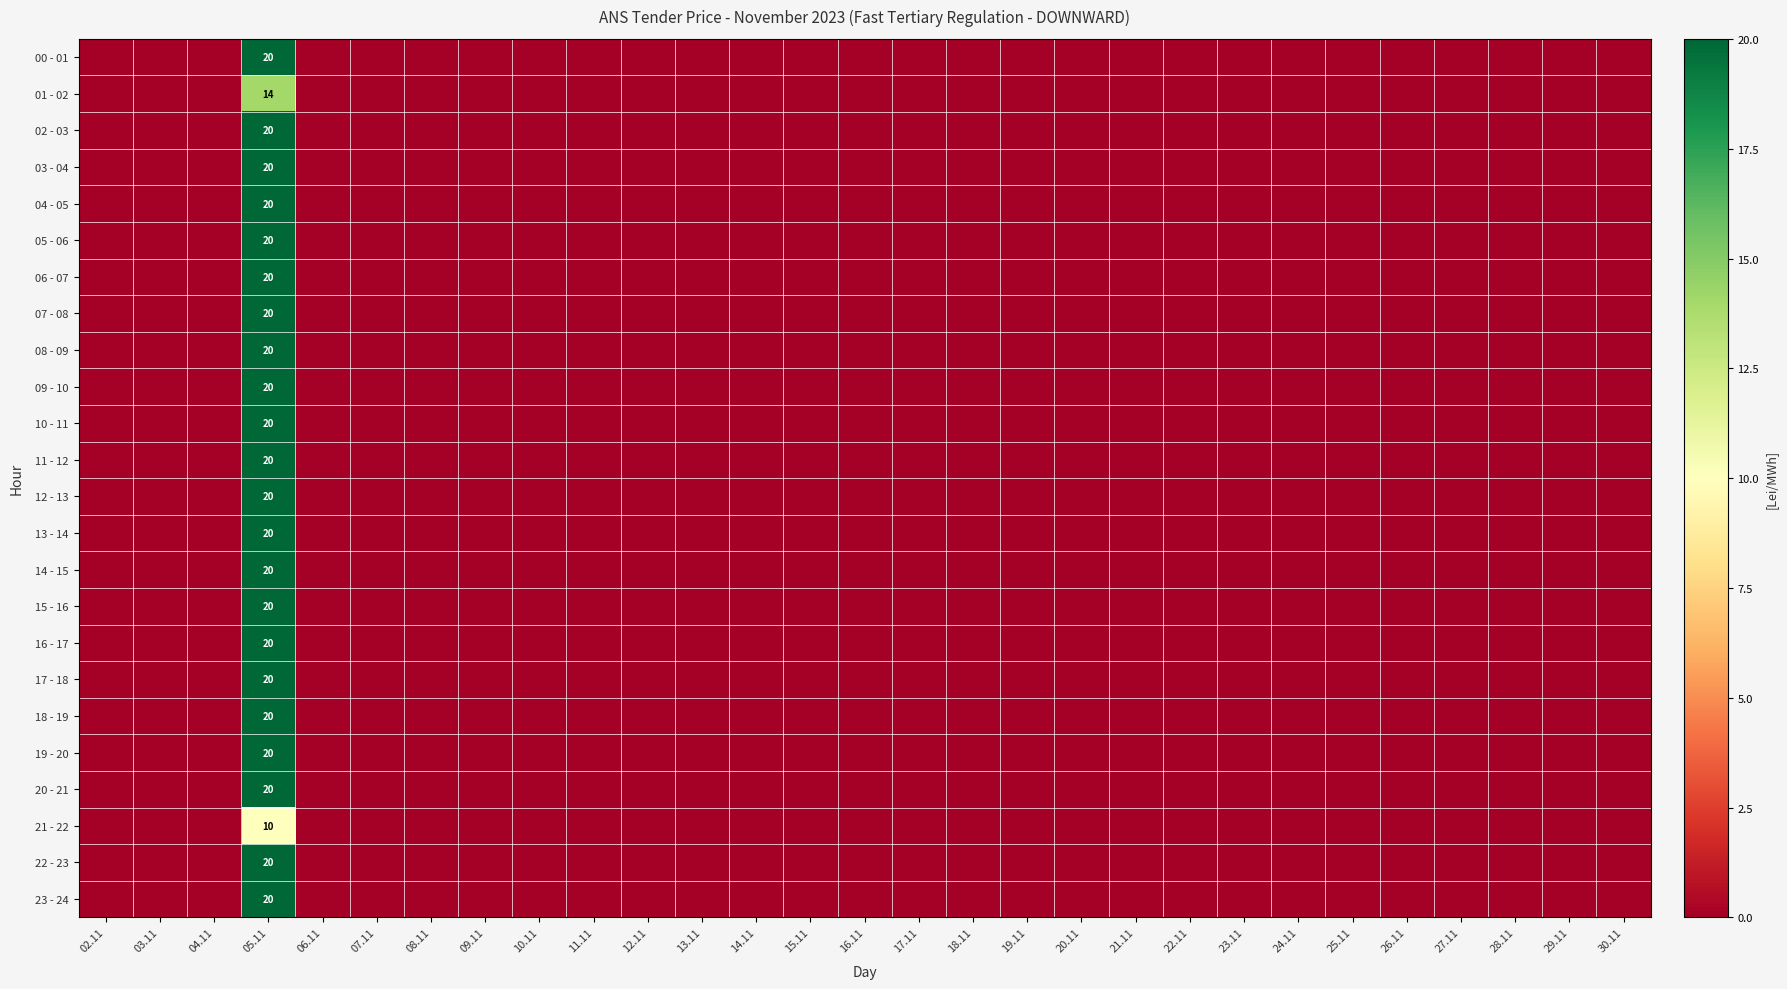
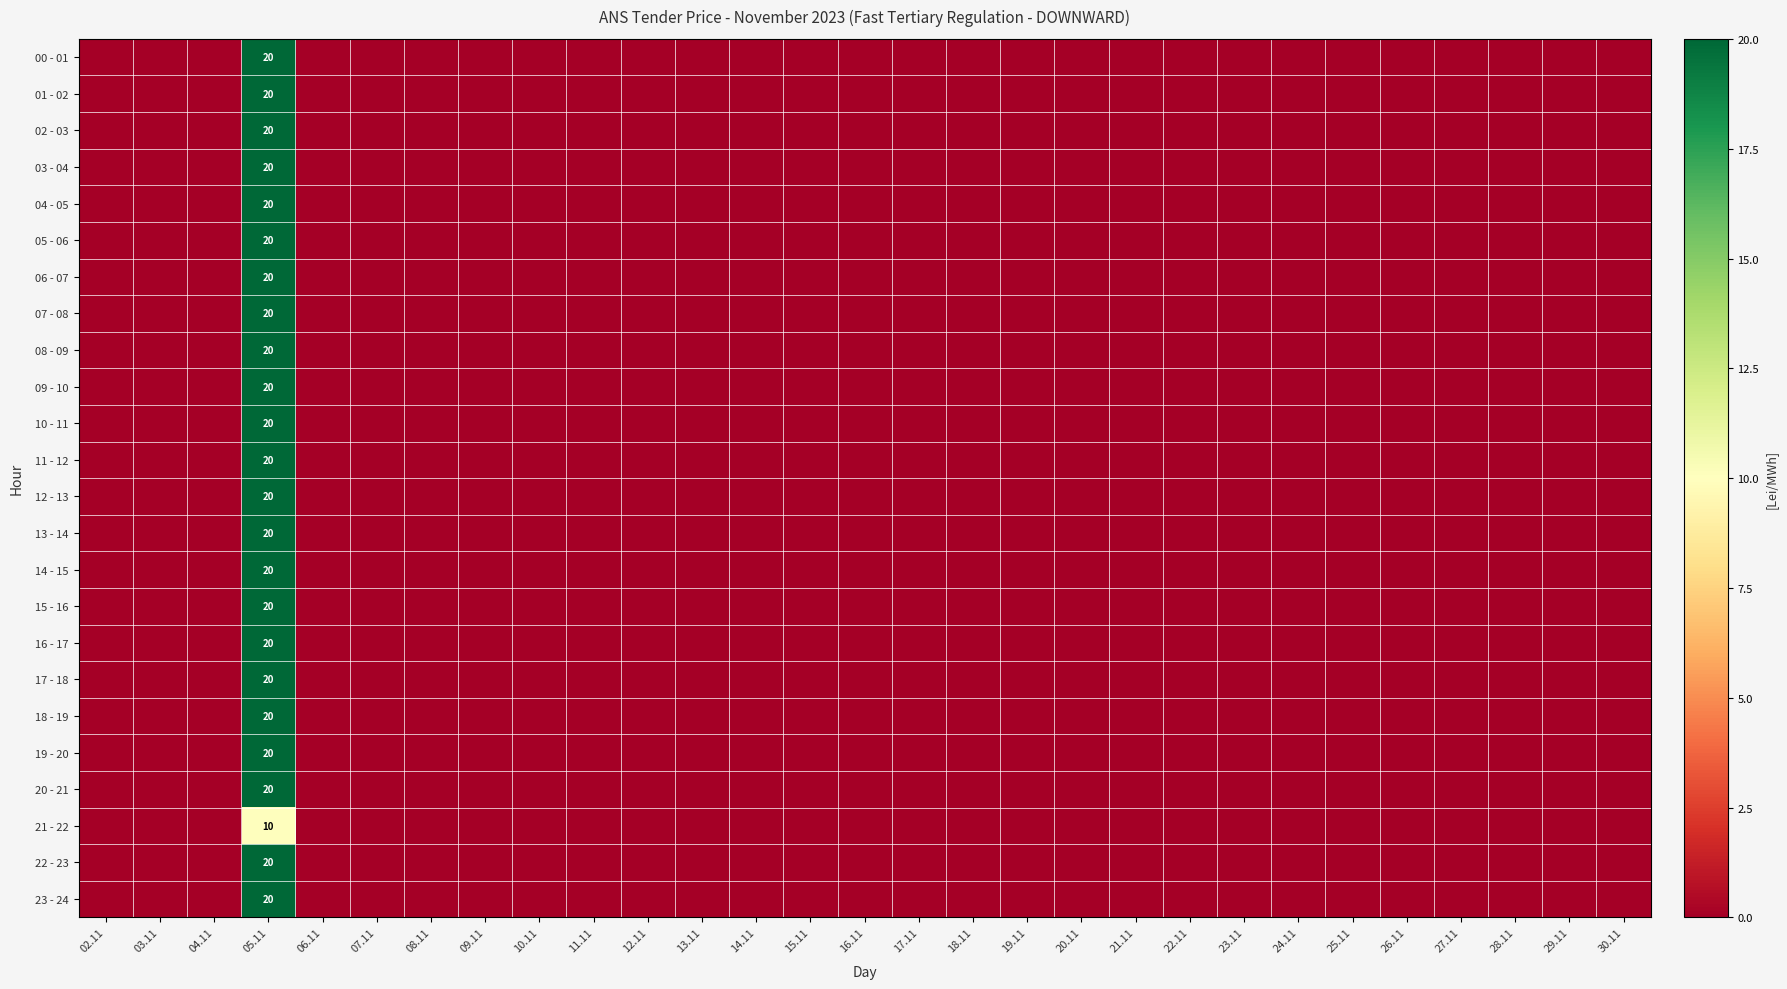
  {
    "00 - 01": {
      "05.11": 20
    },
    "01 - 02": {
-     "05.11": 14
+     "05.11": 20
    },
    "02 - 03": {
      "05.11": 20
    },
    "03 - 04": {
      "05.11": 20
    },
    "04 - 05": {
      "05.11": 20
    },
    "05 - 06": {
      "05.11": 20
    },
    "06 - 07": {
      "05.11": 20
    },
    "07 - 08": {
      "05.11": 20
    },
    "08 - 09": {
      "05.11": 20
    },
    "09 - 10": {
      "05.11": 20
    },
    "10 - 11": {
      "05.11": 20
    },
    "11 - 12": {
      "05.11": 20
    },
    "12 - 13": {
      "05.11": 20
    },
    "13 - 14": {
      "05.11": 20
    },
    "14 - 15": {
      "05.11": 20
    },
    "15 - 16": {
      "05.11": 20
    },
    "16 - 17": {
      "05.11": 20
    },
    "17 - 18": {
      "05.11": 20
    },
    "18 - 19": {
      "05.11": 20
    },
    "19 - 20": {
      "05.11": 20
    },
    "20 - 21": {
      "05.11": 20
    },
    "21 - 22": {
      "05.11": 10
    },
    "22 - 23": {
      "05.11": 20
    },
    "23 - 24": {
      "05.11": 20
    }
  }
